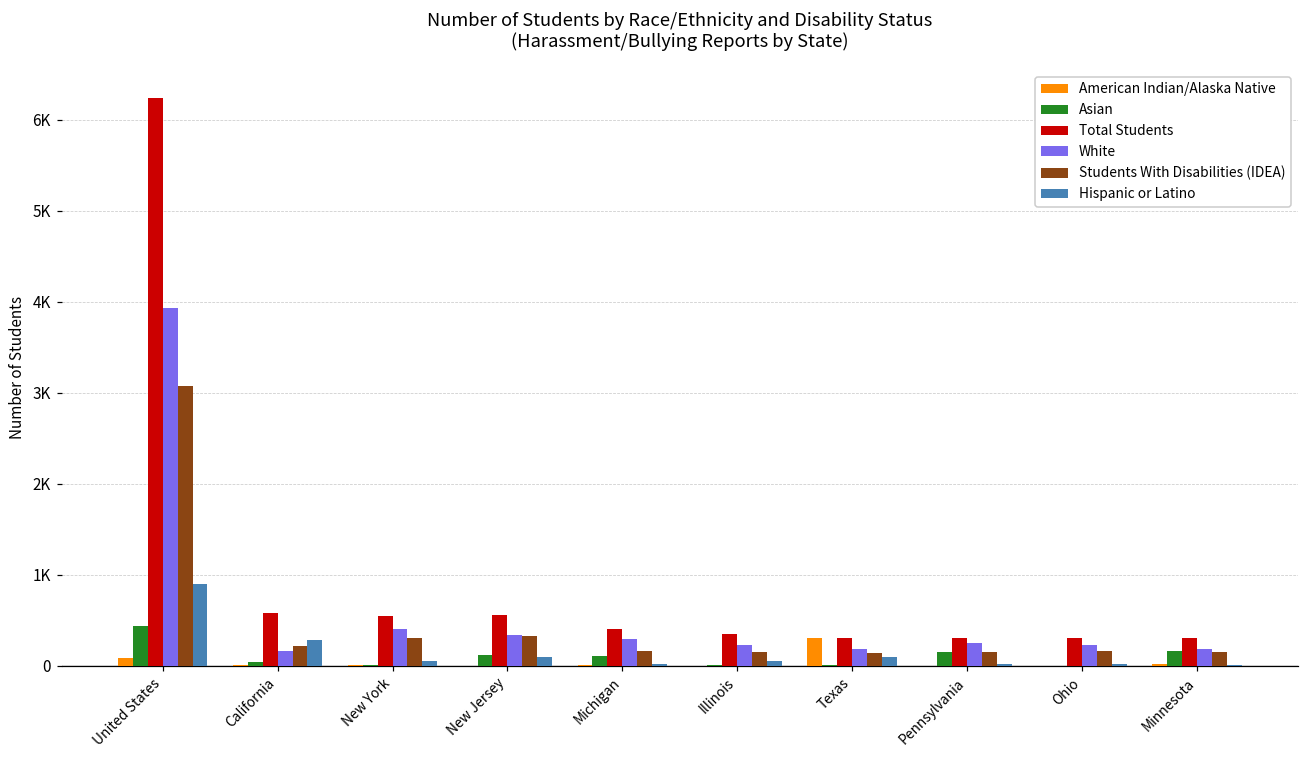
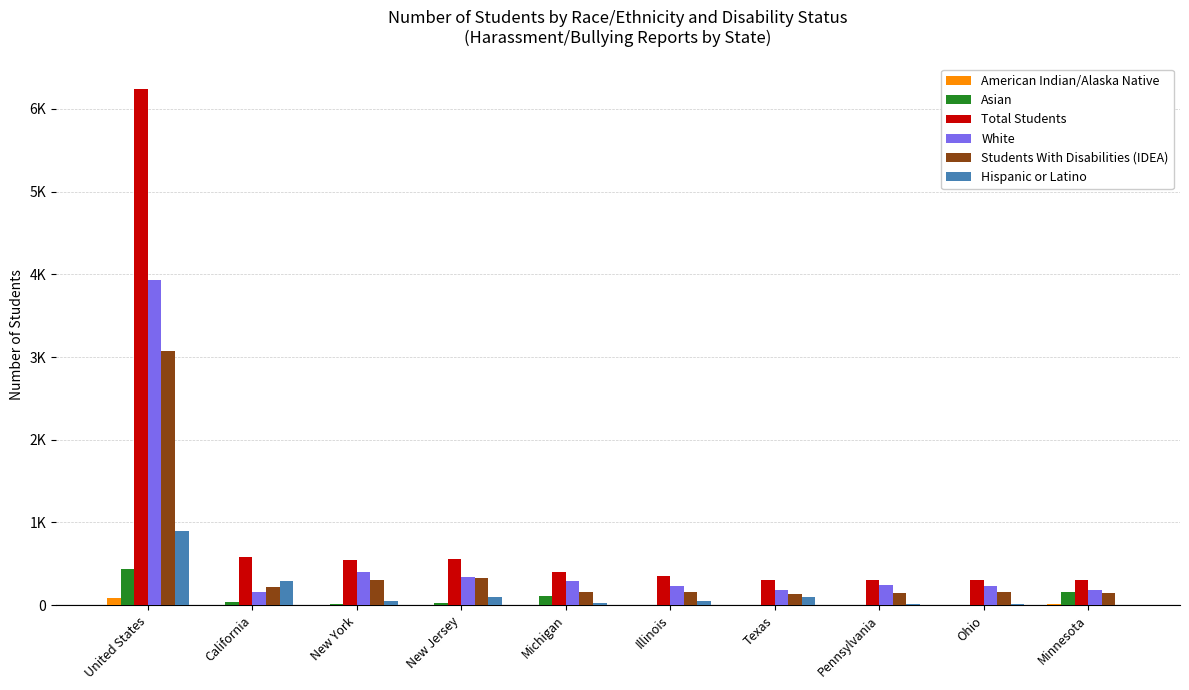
  {
    "American Indian/Alaska Native": {
      "United States": 100,
      "New Jersey": 0,
      "Illinois": 0,
-     "Texas": 300,
+     "Texas": 0,
      "Pennsylvania": 0,
      "Ohio": 0
    },
    "Asian": {
      "United States": 400,
      "California": 0,
-     "New Jersey": 100,
+     "New Jersey": 0,
      "Michigan": 100,
-     "Pennsylvania": 200,
+     "Pennsylvania": 0,
      "Minnesota": 200
    },
    "Total Students": {
      "United States": 6200,
      "California": 600,
      "New York": 500,
      "New Jersey": 600,
      "Michigan": 400,
      "Illinois": 300,
      "Texas": 300,
      "Pennsylvania": 300,
      "Ohio": 300,
      "Minnesota": 300
    },
    "White": {
      "United States": 3900,
      "California": 200,
      "New York": 400,
      "New Jersey": 300,
      "Michigan": 300,
      "Illinois": 200,
      "Texas": 200,
      "Pennsylvania": 200,
      "Ohio": 200,
      "Minnesota": 200
    },
    "Students With Disabilities (IDEA)": {
      "United States": 3100,
      "California": 200,
      "New York": 300,
      "New Jersey": 300,
      "Michigan": 200,
      "Illinois": 200,
      "Texas": 100,
      "Pennsylvania": 100,
      "Ohio": 200,
      "Minnesota": 200
    },
    "Hispanic or Latino": {
      "United States": 900,
      "California": 300,
      "New York": 100,
      "New Jersey": 100,
      "Illinois": 100,
      "Texas": 100
    }
  }
